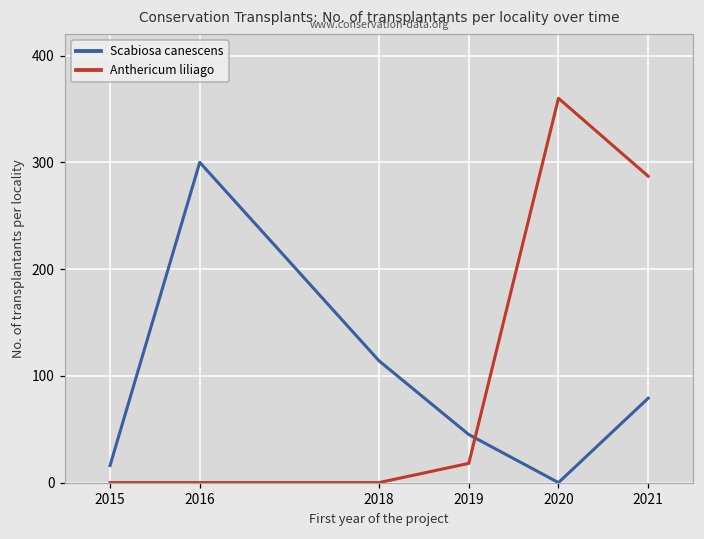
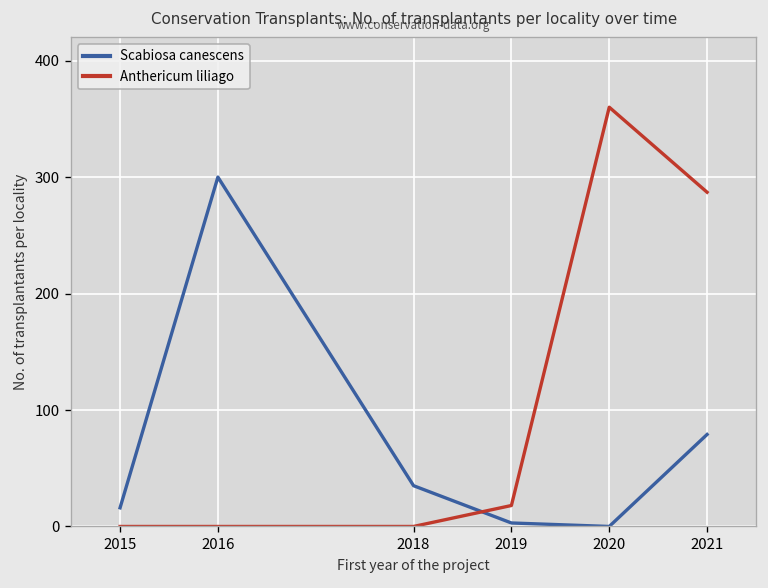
  {
    "Scabiosa canescens": {
      "2015": 20,
      "2016": 300,
-     "2018": 110,
-     "2019": 50,
+     "2018": 40,
+     "2019": 0,
      "2020": 0,
      "2021": 80
    },
    "Anthericum liliago": {
      "2015": 0,
      "2016": 0,
      "2018": 0,
      "2019": 20,
      "2020": 360,
      "2021": 290
    }
  }
